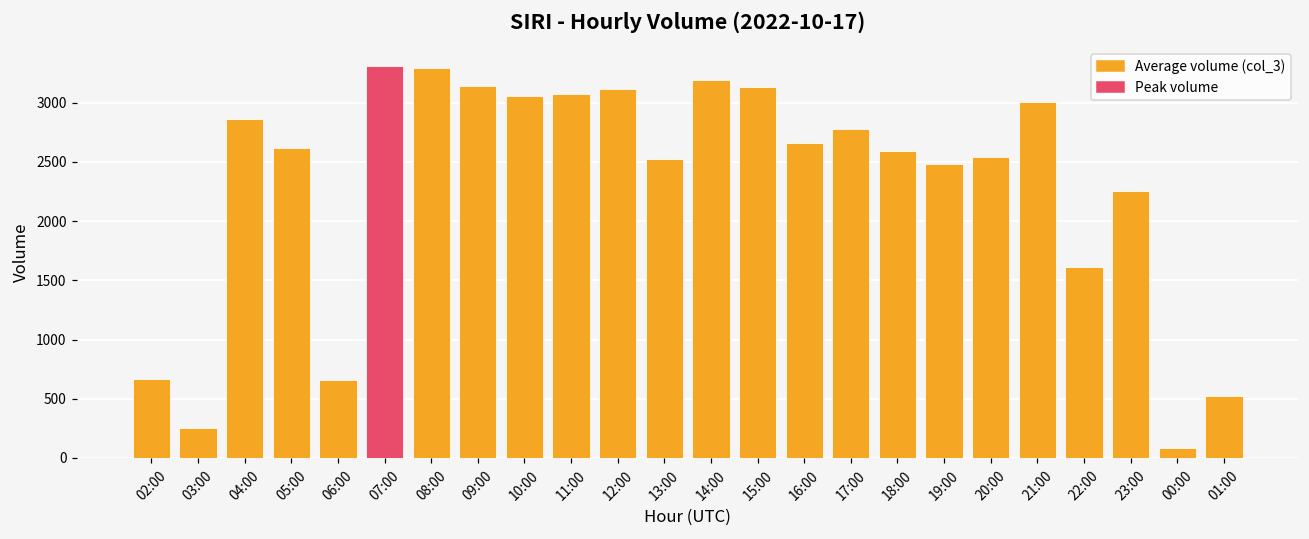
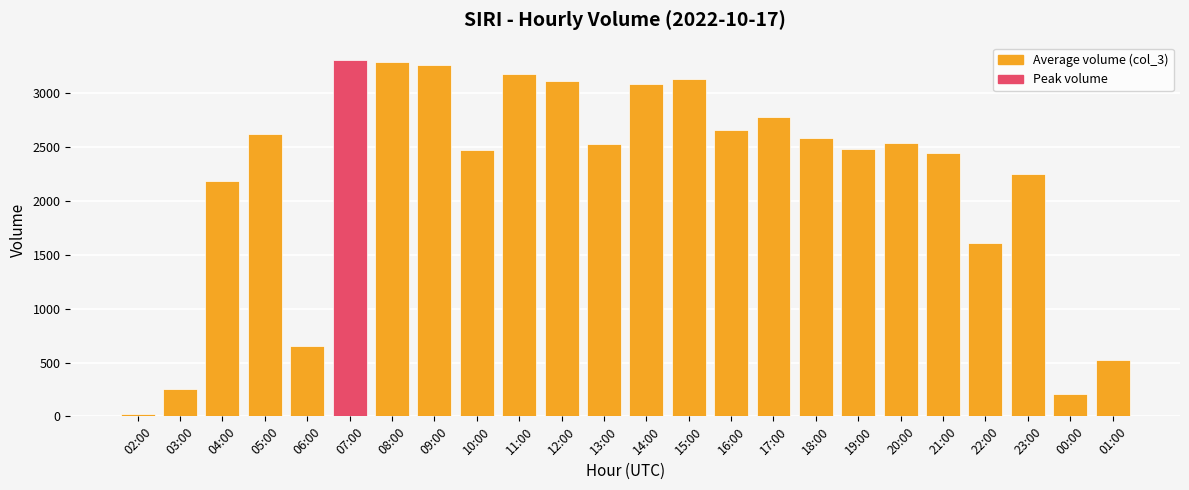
  {
-   "02:00": 670,
+   "02:00": 30,
    "03:00": 250,
-   "04:00": 2870,
+   "04:00": 2190,
    "05:00": 2620,
    "06:00": 660,
    "07:00": 3310,
    "08:00": 3300,
-   "09:00": 3140,
-   "10:00": 3060,
-   "11:00": 3070,
+   "09:00": 3260,
+   "10:00": 2480,
+   "11:00": 3180,
    "12:00": 3120,
    "13:00": 2530,
-   "14:00": 3190,
+   "14:00": 3080,
    "15:00": 3130,
    "16:00": 2660,
    "17:00": 2780,
    "18:00": 2590,
    "19:00": 2480,
    "20:00": 2540,
-   "21:00": 3010,
+   "21:00": 2450,
    "22:00": 1610,
    "23:00": 2250,
-   "00:00": 90,
+   "00:00": 210,
    "01:00": 520
  }
